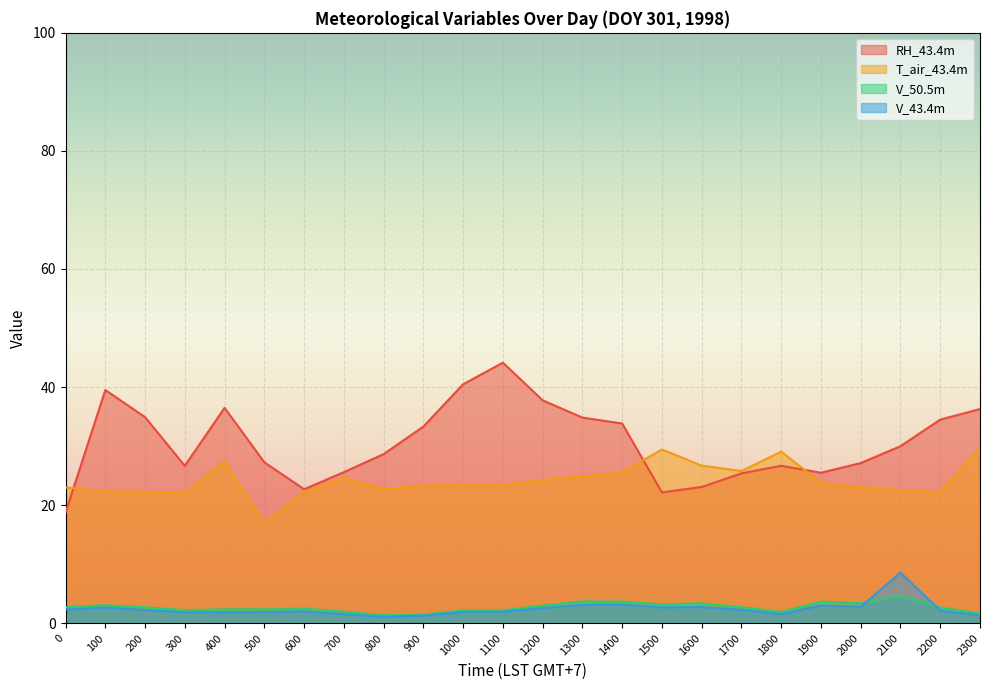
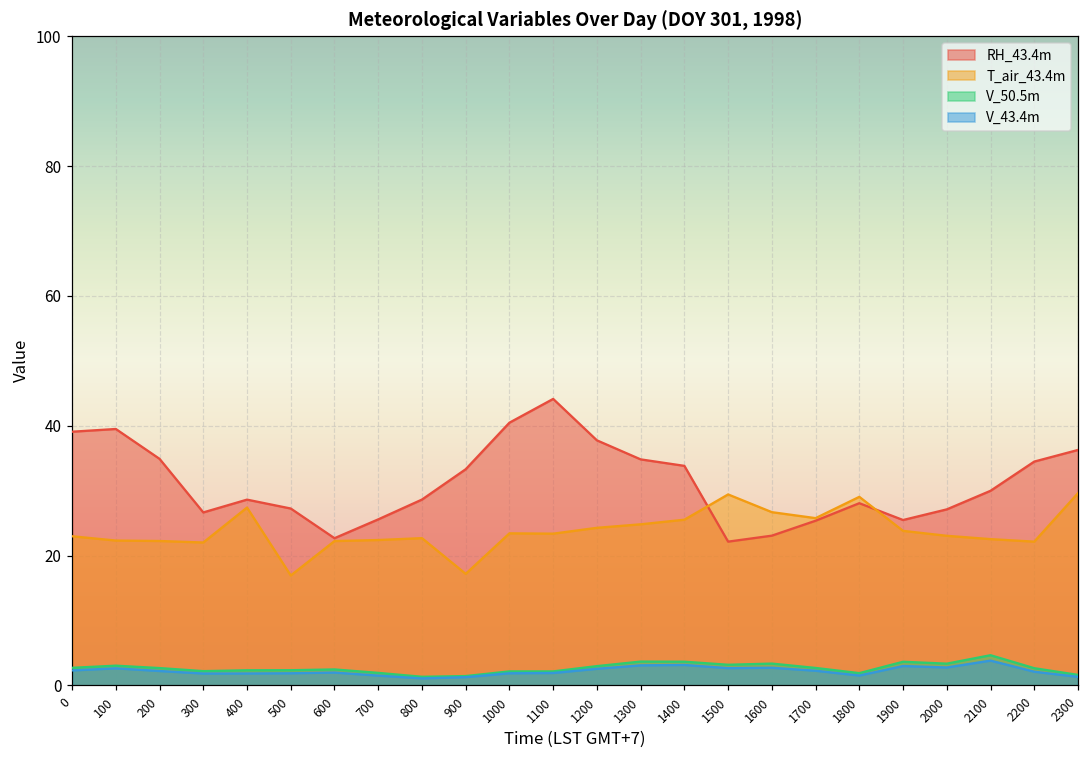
  {
    "RH_43.4m": {
-     "0": 19,
+     "0": 39,
      "100": 40,
      "200": 35,
      "300": 27,
-     "400": 36,
+     "400": 29,
      "500": 27,
      "600": 23,
      "700": 26,
      "800": 29,
      "900": 33,
      "1000": 40,
      "1100": 44,
      "1200": 38,
      "1300": 35,
      "1400": 34,
      "1500": 22,
      "1600": 23,
-     "1800": 27,
+     "1800": 28,
      "1900": 25,
      "2000": 27,
      "2100": 30,
      "2200": 34,
      "2300": 36
    },
    "T_air_43.4m": {
      "0": 23,
      "100": 22,
      "200": 22,
      "300": 22,
      "400": 27,
      "500": 17,
      "600": 22,
-     "700": 25,
+     "700": 22,
      "800": 23,
-     "900": 23,
+     "900": 17,
      "1000": 23,
      "1100": 23,
      "1200": 24,
      "1300": 25,
      "1400": 26,
      "1500": 29,
      "1600": 27,
      "1800": 29,
      "1900": 24,
      "2000": 23,
      "2100": 23,
      "2200": 22,
      "2300": 30
    },
    "V_50.5m": {
      "200": 3,
      "400": 2,
      "500": 2,
      "600": 2,
      "1300": 4,
      "1400": 4,
      "1500": 3,
      "1600": 3,
      "1700": 3,
      "1900": 4,
      "2000": 3,
      "2100": 5,
      "2200": 3
    },
    "V_43.4m": {
      "200": 2,
      "400": 2,
      "500": 2,
      "600": 2,
      "1300": 3,
      "1400": 3,
      "1500": 3,
      "1600": 3,
      "1700": 2,
      "1900": 3,
      "2000": 3,
-     "2100": 9,
+     "2100": 4,
      "2200": 2
    }
  }
